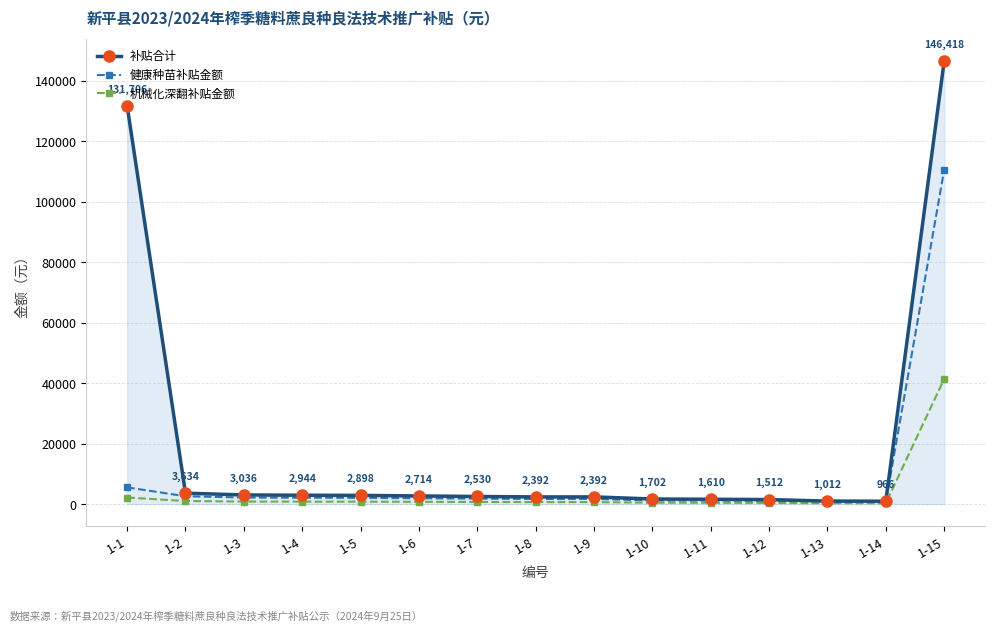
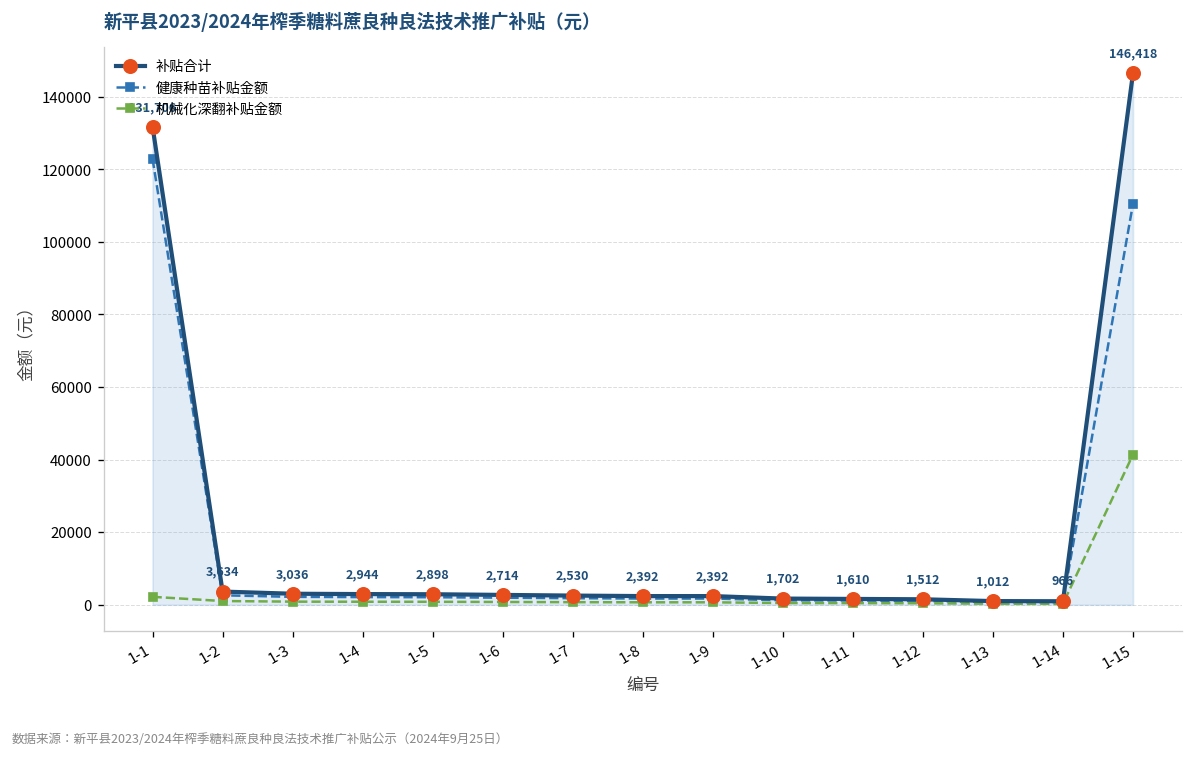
  {
    "补贴合计": {
      "1-1": "131,706",
      "1-2": "3,634",
      "1-15": "146,418"
    },
    "健康种苗补贴金额": {
-     "1-1": "6000",
+     "1-1": "123000",
      "1-2": "3000",
      "1-15": "110000"
    },
    "机械化深翻补贴金额": {
      "1-1": "2000",
      "1-2": "1000",
      "1-3": "1000",
      "1-4": "1000",
      "1-5": "1000",
      "1-6": "1000",
      "1-7": "1000",
      "1-8": "1000",
      "1-9": "1000",
      "1-15": "41000"
    }
  }
